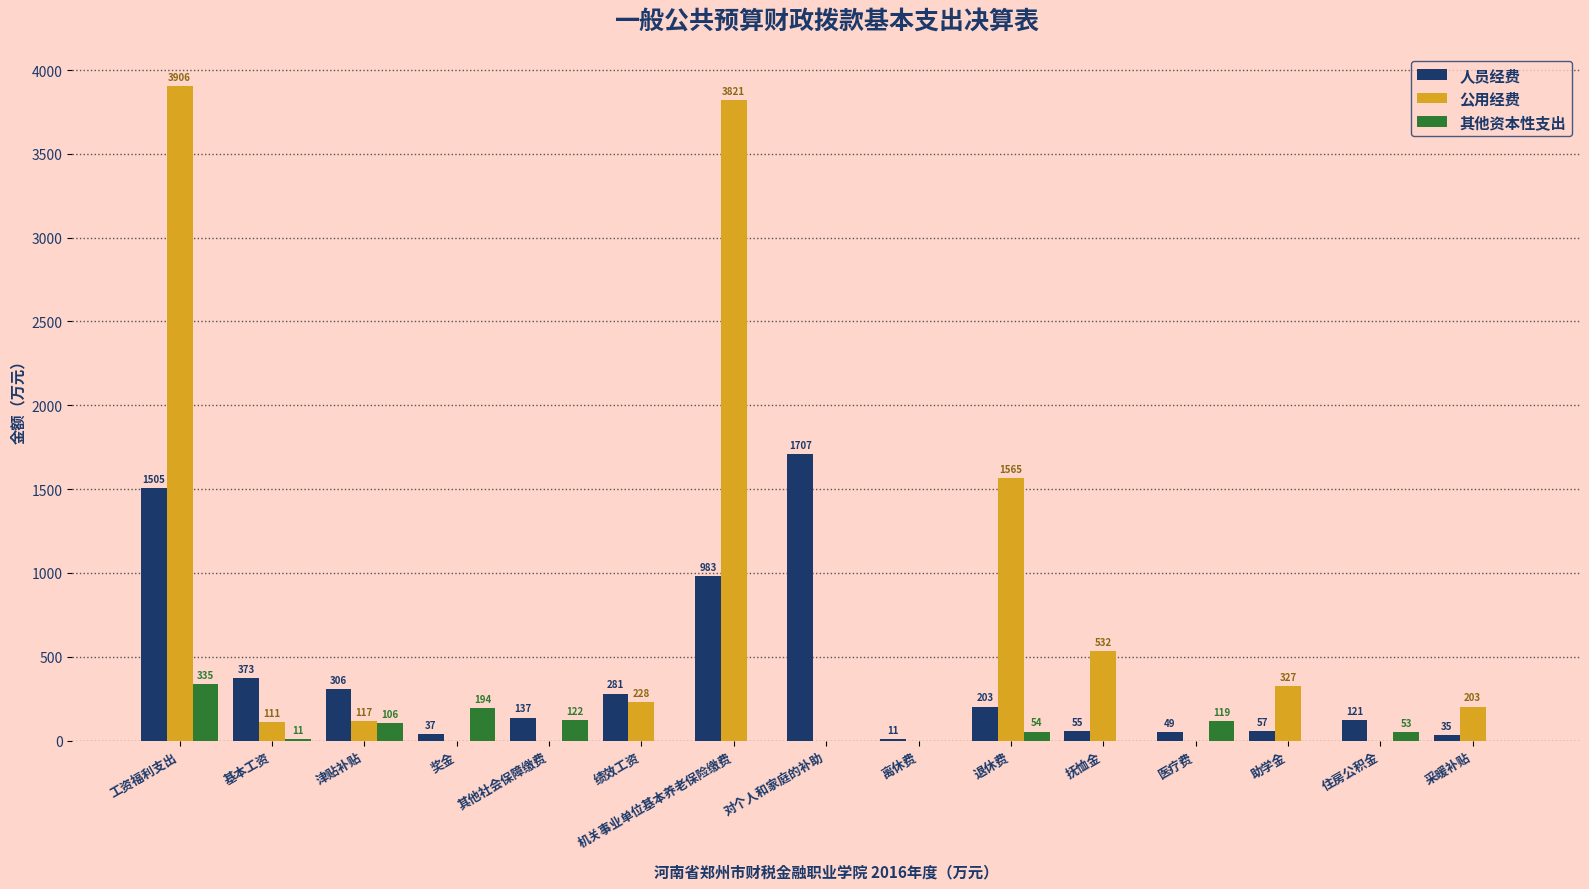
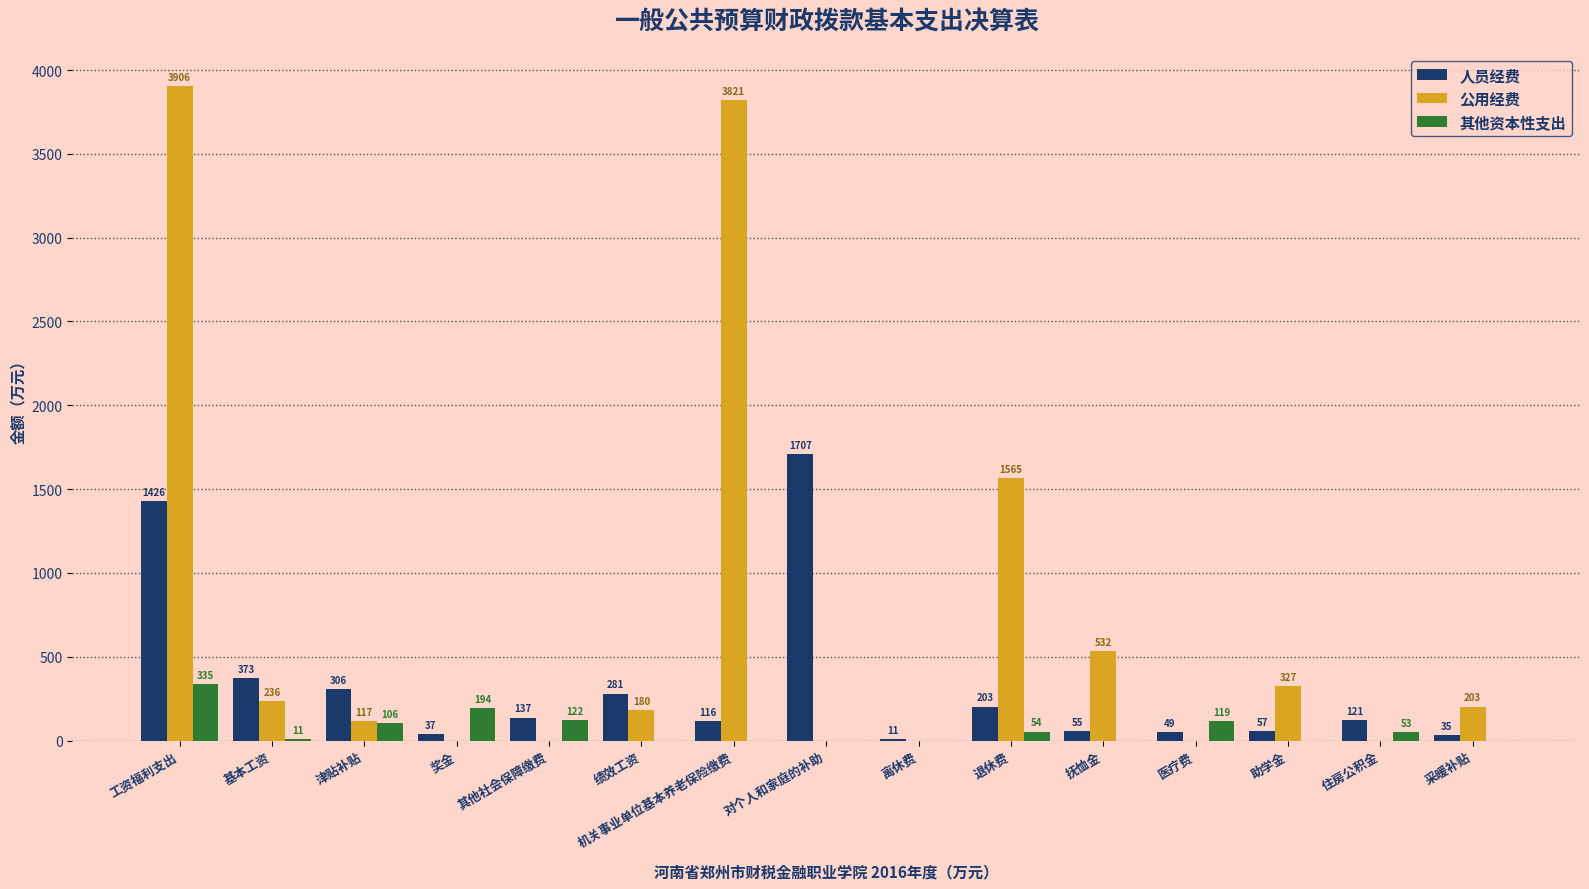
  {
    "人员经费": {
-     "工资福利支出": 1505,
+     "工资福利支出": 1426,
      "基本工资": 373,
      "津贴补贴": 306,
      "奖金": 37,
      "其他社会保障缴费": 137,
      "绩效工资": 281,
-     "机关事业单位基本养老保险缴费": 983,
+     "机关事业单位基本养老保险缴费": 116,
      "对个人和家庭的补助": 1707,
      "离休费": 11,
      "退休费": 203,
      "抚恤金": 55,
      "医疗费": 49,
      "助学金": 57,
      "住房公积金": 121,
      "采暖补贴": 35
    },
    "公用经费": {
      "工资福利支出": 3906,
-     "基本工资": 111,
+     "基本工资": 236,
      "津贴补贴": 117,
-     "绩效工资": 228,
+     "绩效工资": 180,
      "机关事业单位基本养老保险缴费": 3821,
      "退休费": 1565,
      "抚恤金": 532,
      "助学金": 327,
      "采暖补贴": 203
    },
    "其他资本性支出": {
      "工资福利支出": 335,
      "基本工资": 11,
      "津贴补贴": 106,
      "奖金": 194,
      "其他社会保障缴费": 122,
      "退休费": 54,
      "医疗费": 119,
      "住房公积金": 53
    }
  }
